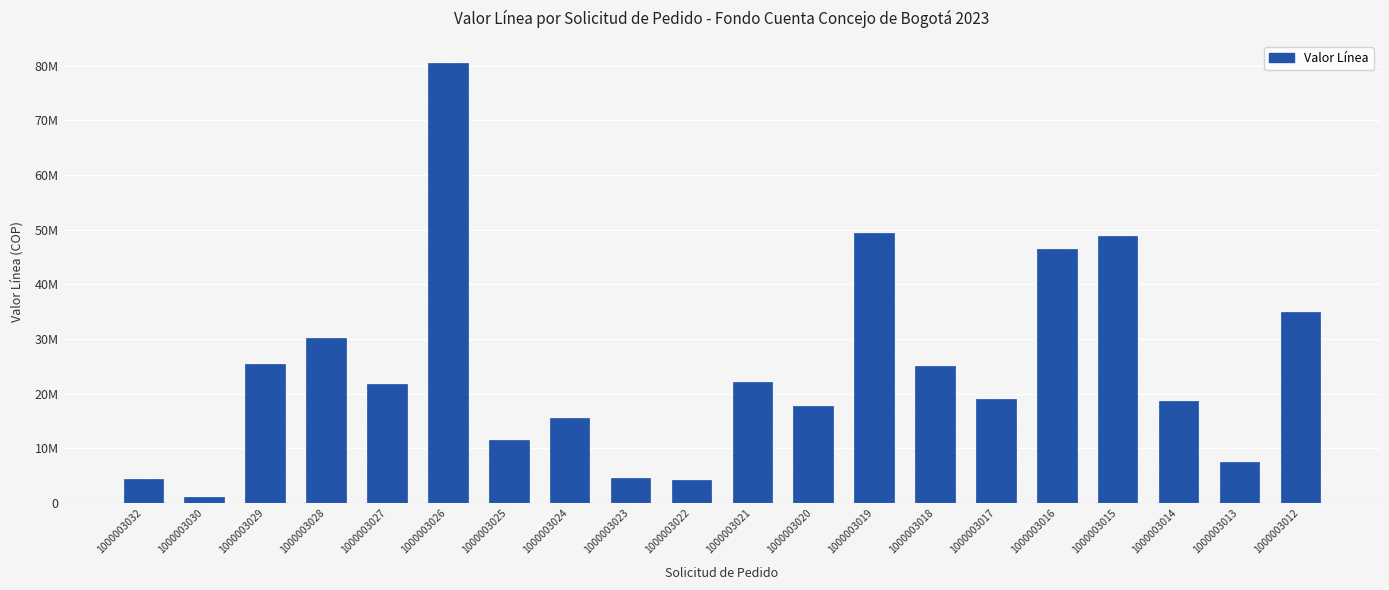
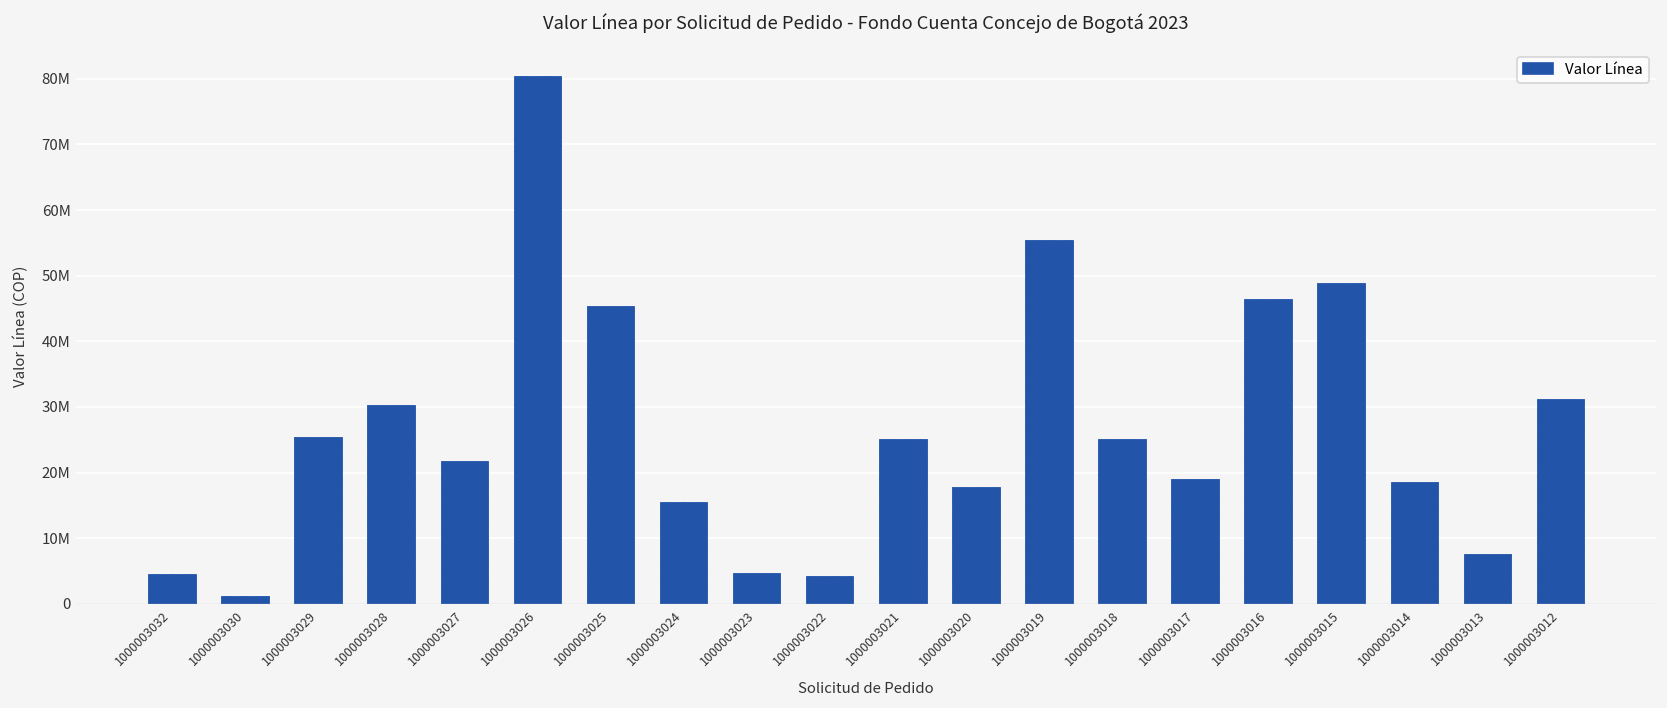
  {
    "1000003032": 4000000,
    "1000003030": 1000000,
    "1000003029": 25000000,
    "1000003028": 30000000,
    "1000003027": 22000000,
    "1000003026": 81000000,
-   "1000003025": 12000000,
+   "1000003025": 45000000,
    "1000003024": 16000000,
    "1000003023": 5000000,
    "1000003022": 4000000,
-   "1000003021": 22000000,
+   "1000003021": 25000000,
    "1000003020": 18000000,
-   "1000003019": 49000000,
+   "1000003019": 55000000,
    "1000003018": 25000000,
    "1000003017": 19000000,
    "1000003016": 47000000,
    "1000003015": 49000000,
    "1000003014": 19000000,
    "1000003013": 8000000,
-   "1000003012": 35000000
+   "1000003012": 31000000
  }
